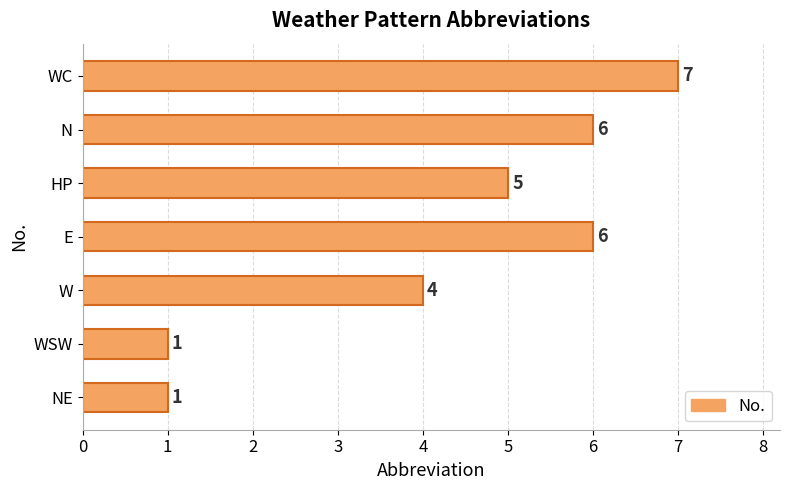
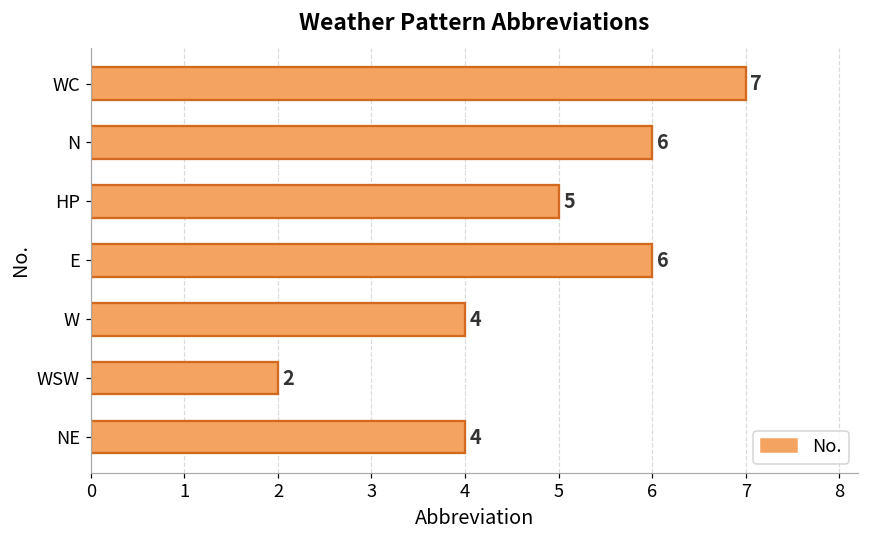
  {
    "WC": 7,
    "N": 6,
    "HP": 5,
    "E": 6,
    "W": 4,
-   "WSW": 1,
-   "NE": 1
+   "WSW": 2,
+   "NE": 4
  }
